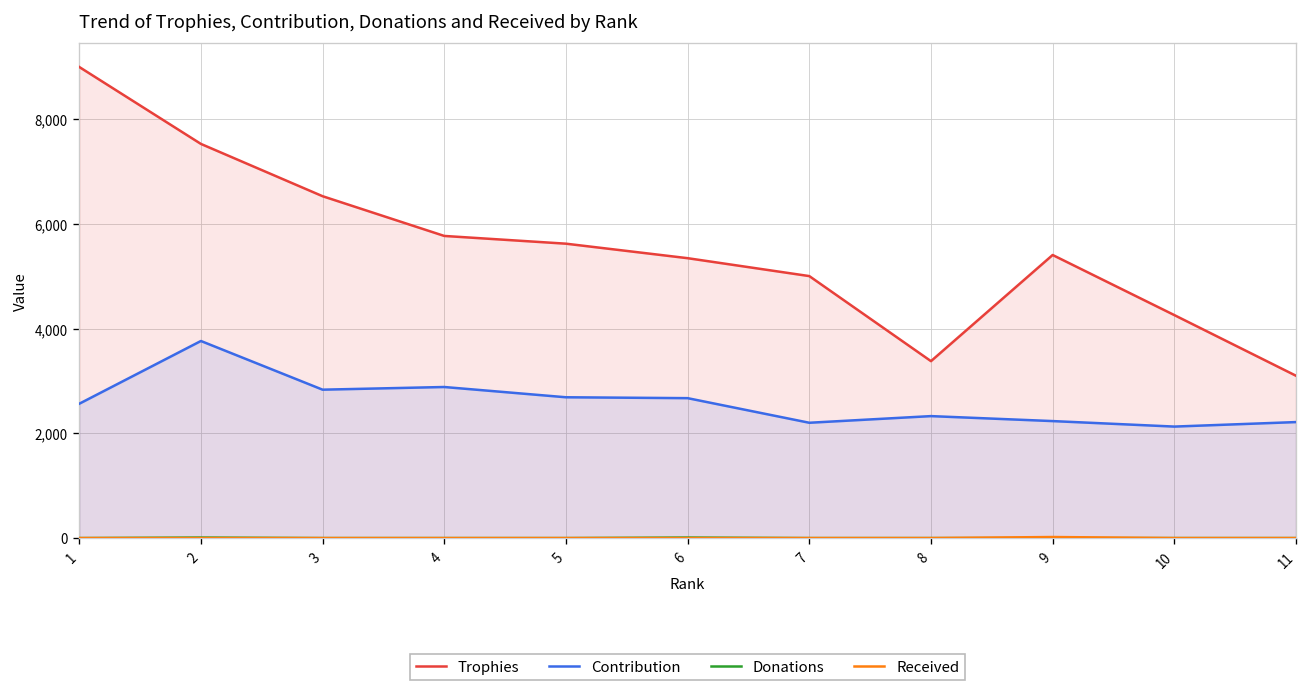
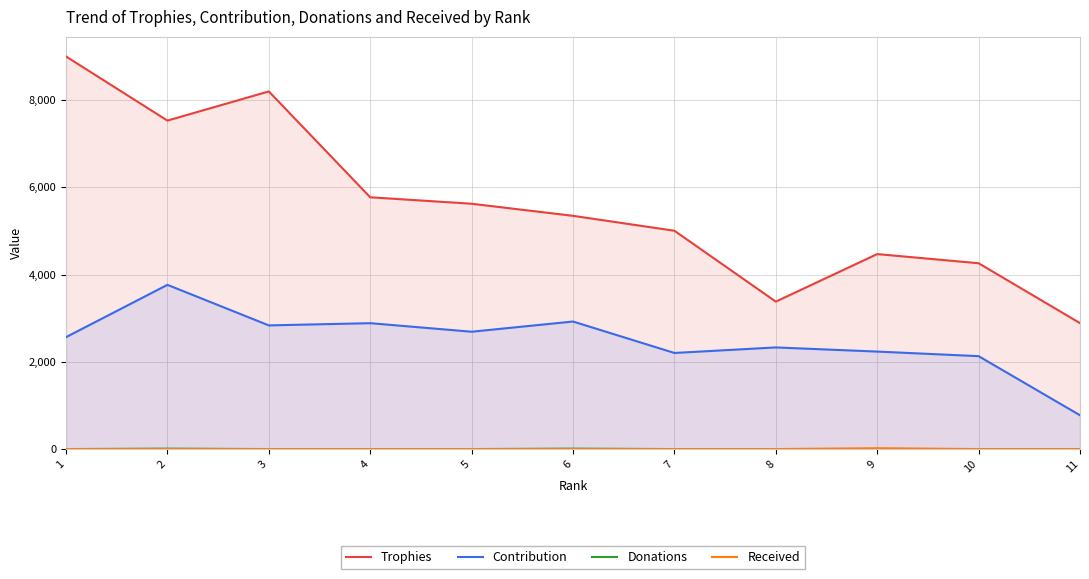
  {
    "Trophies": {
      "1": "9,000",
      "2": "7,500",
-     "3": "6,500",
+     "3": "8,200",
      "4": "5,800",
      "5": "5,600",
      "6": "5,300",
      "7": "5,000",
      "8": "3,400",
-     "9": "5,400",
+     "9": "4,500",
      "10": "4,300",
-     "11": "3,100"
+     "11": "2,900"
    },
    "Contribution": {
      "1": "2,600",
      "2": "3,800",
      "3": "2,800",
      "4": "2,900",
      "5": "2,700",
-     "6": "2,700",
+     "6": "2,900",
      "7": "2,200",
      "8": "2,300",
      "9": "2,200",
      "10": "2,100",
-     "11": "2,200"
+     "11": "800"
    }
  }
